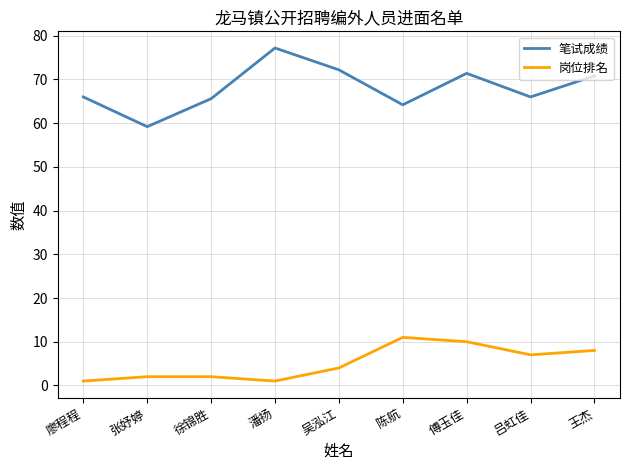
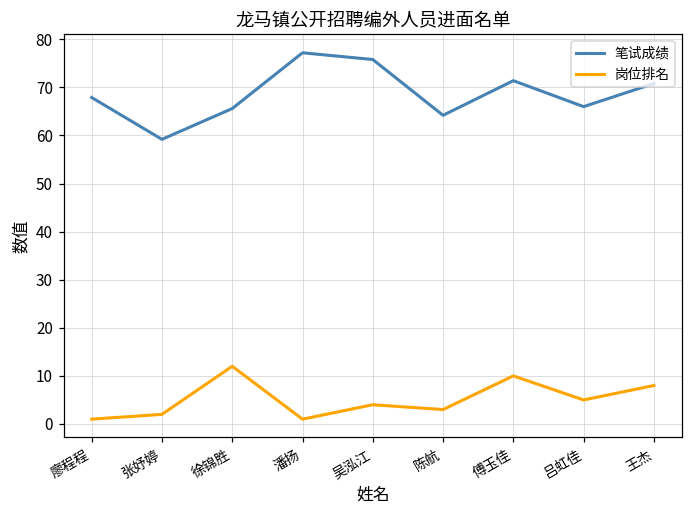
  {
    "笔试成绩": {
-     "廖程程": 66,
+     "廖程程": 68,
      "张妤婷": 59,
      "徐锦胜": 66,
      "潘扬": 77,
-     "吴泓江": 72,
+     "吴泓江": 76,
      "陈航": 64,
      "傅玉佳": 71,
      "吕虹佳": 66
    },
    "岗位排名": {
      "廖程程": 1,
      "张妤婷": 2,
-     "徐锦胜": 2,
+     "徐锦胜": 12,
      "潘扬": 1,
      "吴泓江": 4,
-     "陈航": 11,
+     "陈航": 3,
      "傅玉佳": 10,
-     "吕虹佳": 7,
+     "吕虹佳": 5,
      "王杰": 8
    }
  }
